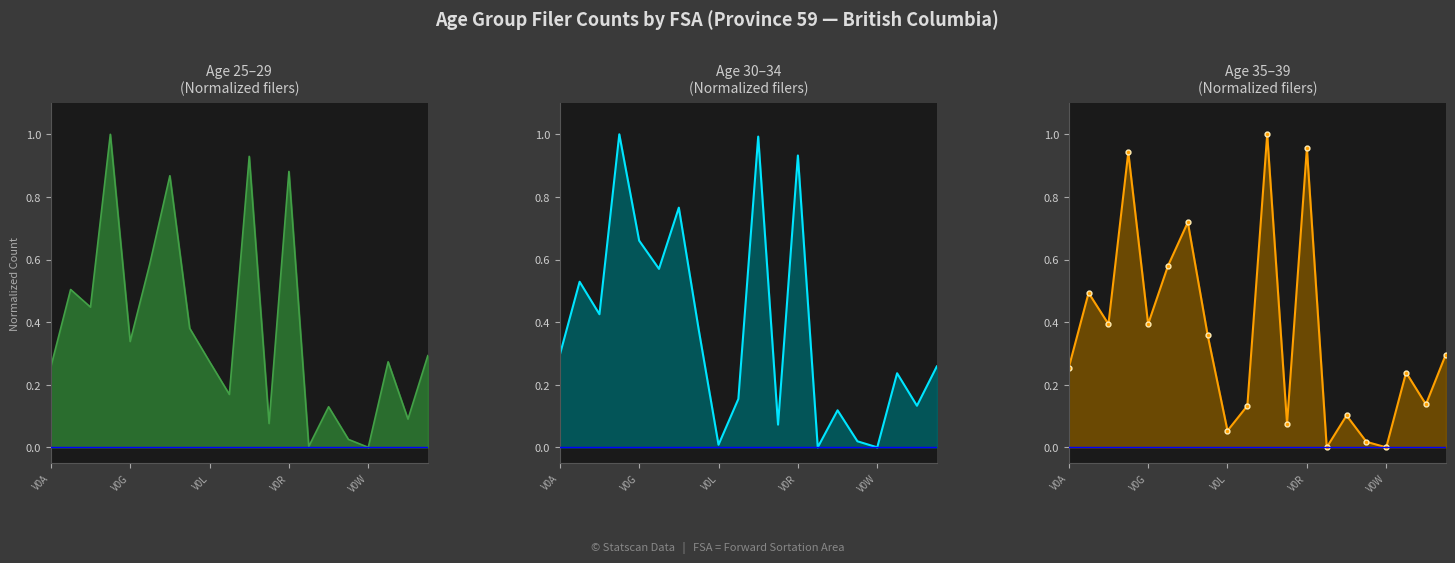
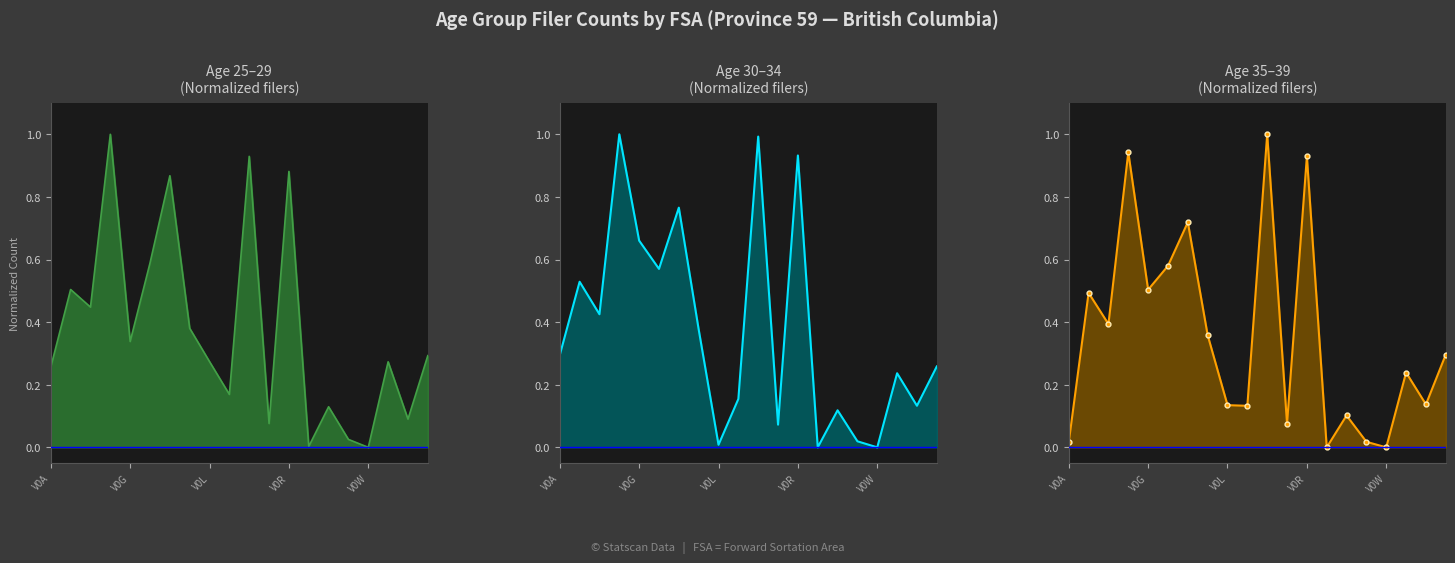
  {
    "Age 25–29 (Normalized filers)": {
      "V0A": 0.26,
      "V0G": 0.34,
      "V0L": 0.27,
      "V0R": 0.88,
      "V0W": 0.00
    },
    "Age 30–34 (Normalized filers)": {
      "V0A": 0.29,
      "V0G": 0.66,
      "V0L": 0.01,
      "V0R": 0.93,
      "V0W": 0.00
    },
    "Age 35–39 (Normalized filers)": {
-     "V0A": 0.25,
-     "V0G": 0.39,
-     "V0L": 0.05,
-     "V0R": 0.96,
+     "V0A": 0.02,
+     "V0G": 0.50,
+     "V0L": 0.13,
+     "V0R": 0.93,
      "V0W": 0.00
    }
  }
